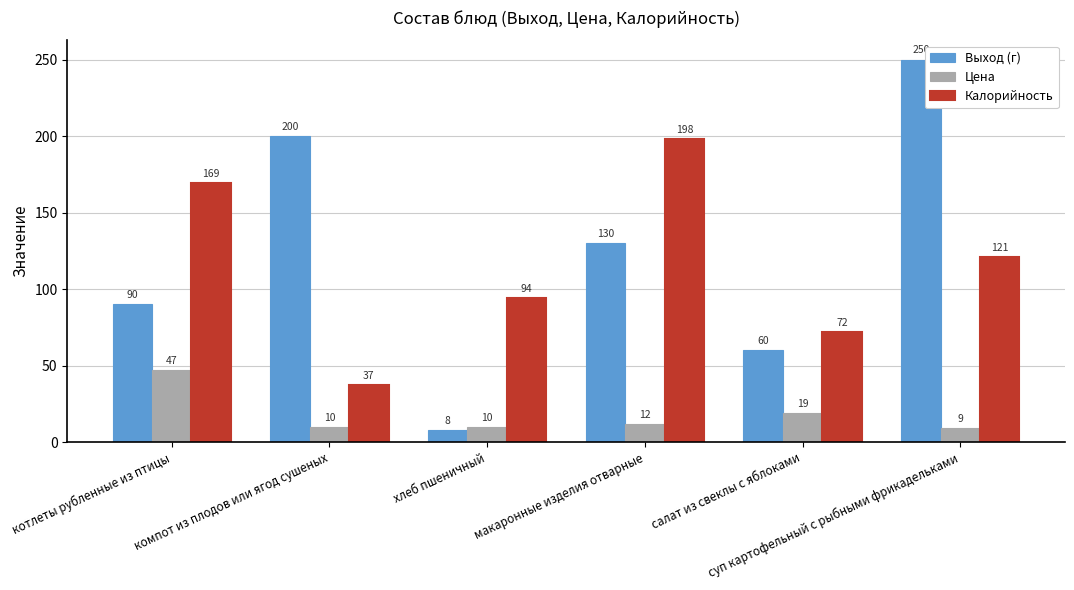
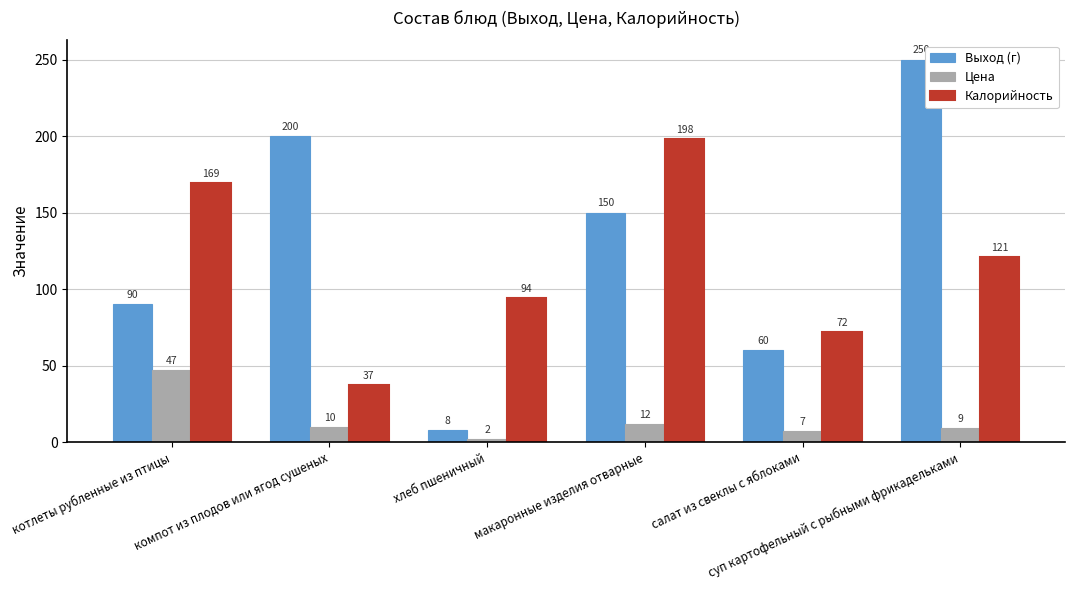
  {
    "Выход (г)": {
      "котлеты рубленные из птицы": 90,
      "компот из плодов или ягод сушеных": 200,
      "хлеб пшеничный": 8,
-     "макаронные изделия отварные": 130,
+     "макаронные изделия отварные": 150,
      "салат из свеклы с яблоками": 60
    },
    "Цена": {
      "котлеты рубленные из птицы": 47,
      "компот из плодов или ягод сушеных": 10,
-     "хлеб пшеничный": 10,
+     "хлеб пшеничный": 2,
      "макаронные изделия отварные": 12,
-     "салат из свеклы с яблоками": 19,
+     "салат из свеклы с яблоками": 7,
      "суп картофельный с рыбными фрикадельками": 9
    },
    "Калорийность": {
      "котлеты рубленные из птицы": 169,
      "компот из плодов или ягод сушеных": 37,
      "хлеб пшеничный": 94,
      "макаронные изделия отварные": 198,
      "салат из свеклы с яблоками": 72,
      "суп картофельный с рыбными фрикадельками": 121
    }
  }
